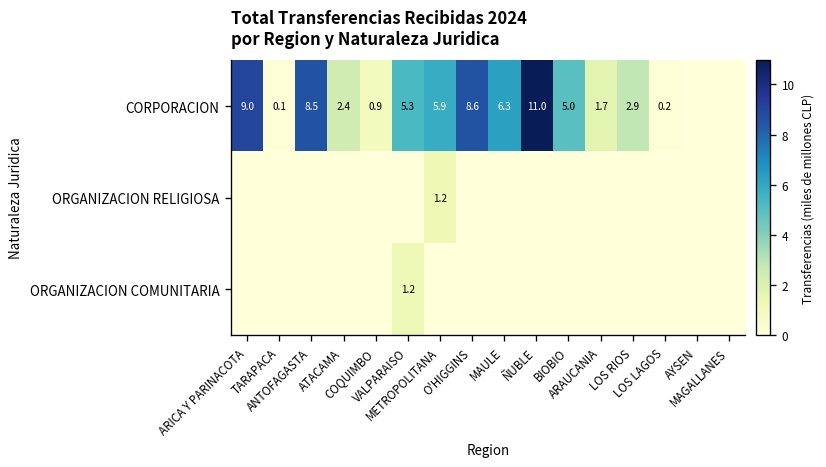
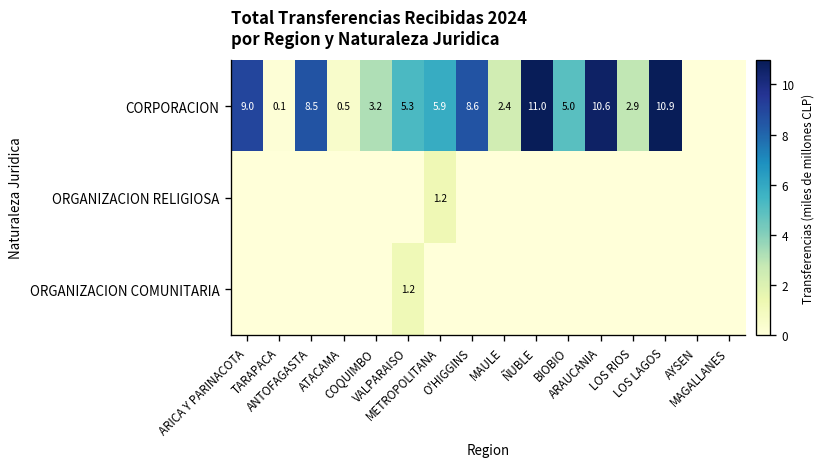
  {
    "CORPORACION": {
      "ARICA Y PARINACOTA": 9.0,
      "TARAPACA": 0.1,
      "ANTOFAGASTA": 8.5,
-     "ATACAMA": 2.4,
-     "COQUIMBO": 0.9,
+     "ATACAMA": 0.5,
+     "COQUIMBO": 3.2,
      "VALPARAISO": 5.3,
      "METROPOLITANA": 5.9,
      "O'HIGGINS": 8.6,
-     "MAULE": 6.3,
+     "MAULE": 2.4,
      "ÑUBLE": 11.0,
      "BIOBIO": 5.0,
-     "ARAUCANIA": 1.7,
+     "ARAUCANIA": 10.6,
      "LOS RIOS": 2.9,
-     "LOS LAGOS": 0.2
+     "LOS LAGOS": 10.9
    },
    "ORGANIZACION RELIGIOSA": {
      "METROPOLITANA": 1.2
    },
    "ORGANIZACION COMUNITARIA": {
      "VALPARAISO": 1.2
    }
  }
